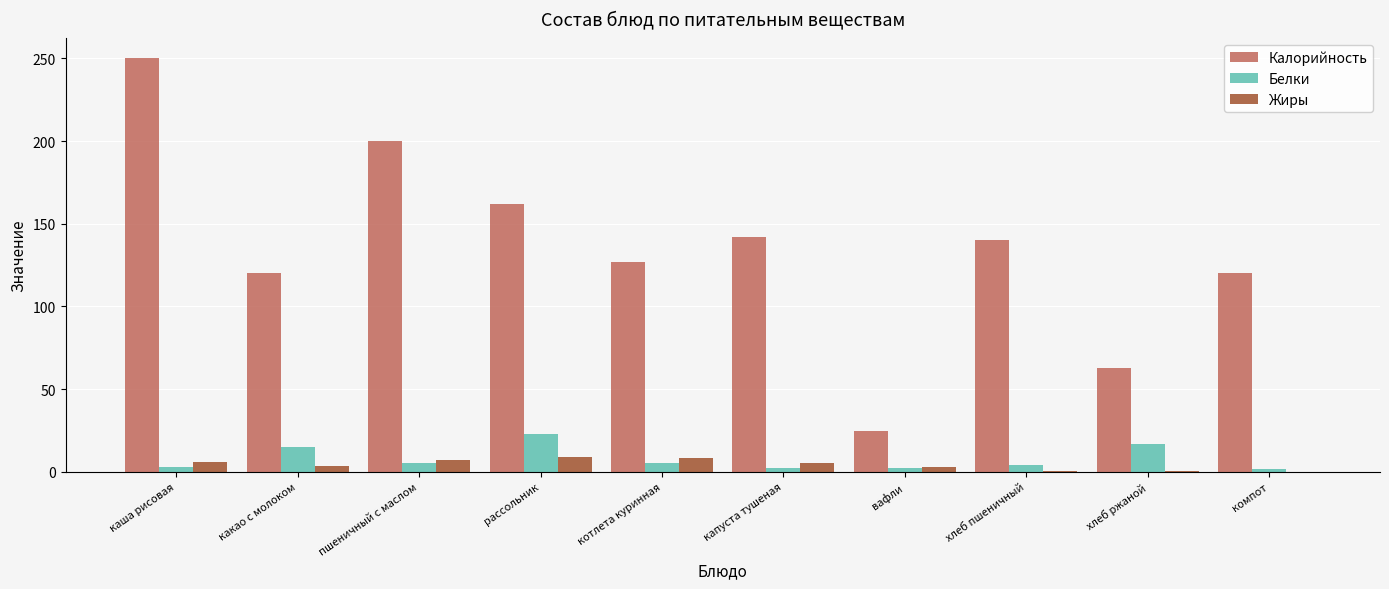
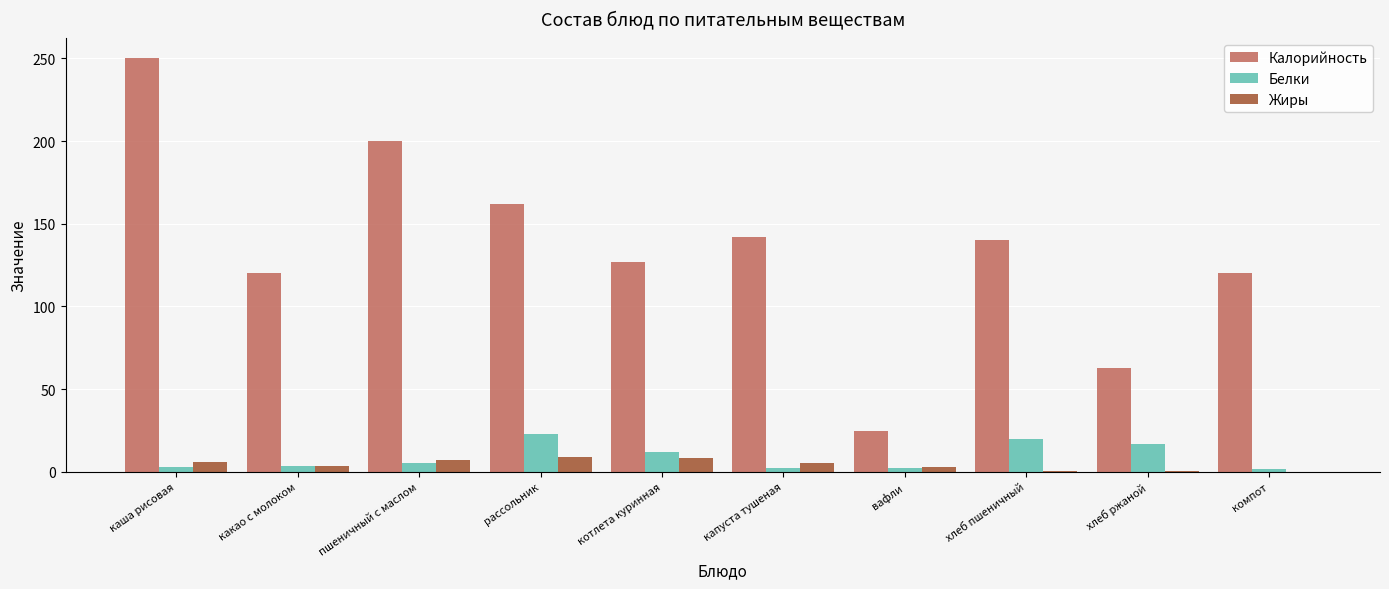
  {
    "Белки": {
      "каша рисовая": 3,
-     "какао с молоком": 15,
+     "какао с молоком": 3,
      "пшеничный с маслом": 5,
      "рассольник": 23,
-     "котлета куринная": 5,
+     "котлета куринная": 12,
      "капуста тушеная": 2,
      "вафли": 2,
-     "хлеб пшеничный": 4,
+     "хлеб пшеничный": 20,
      "хлеб ржаной": 17,
      "компот": 2
    }
  }
